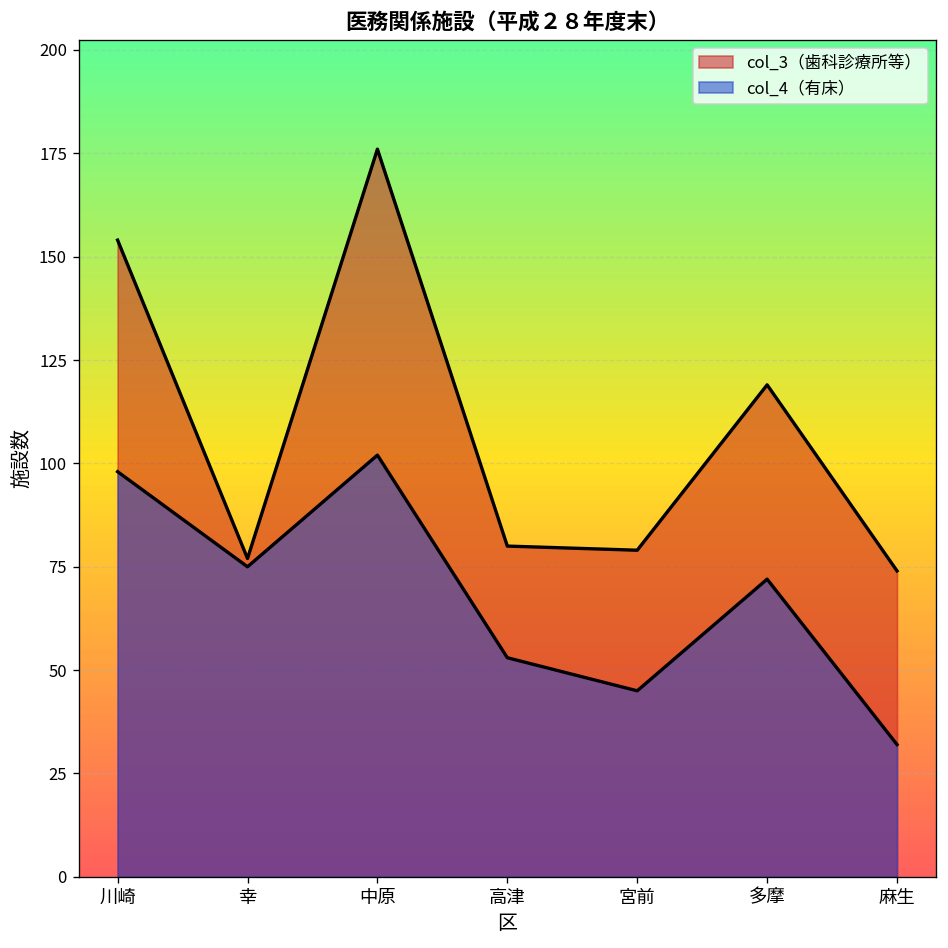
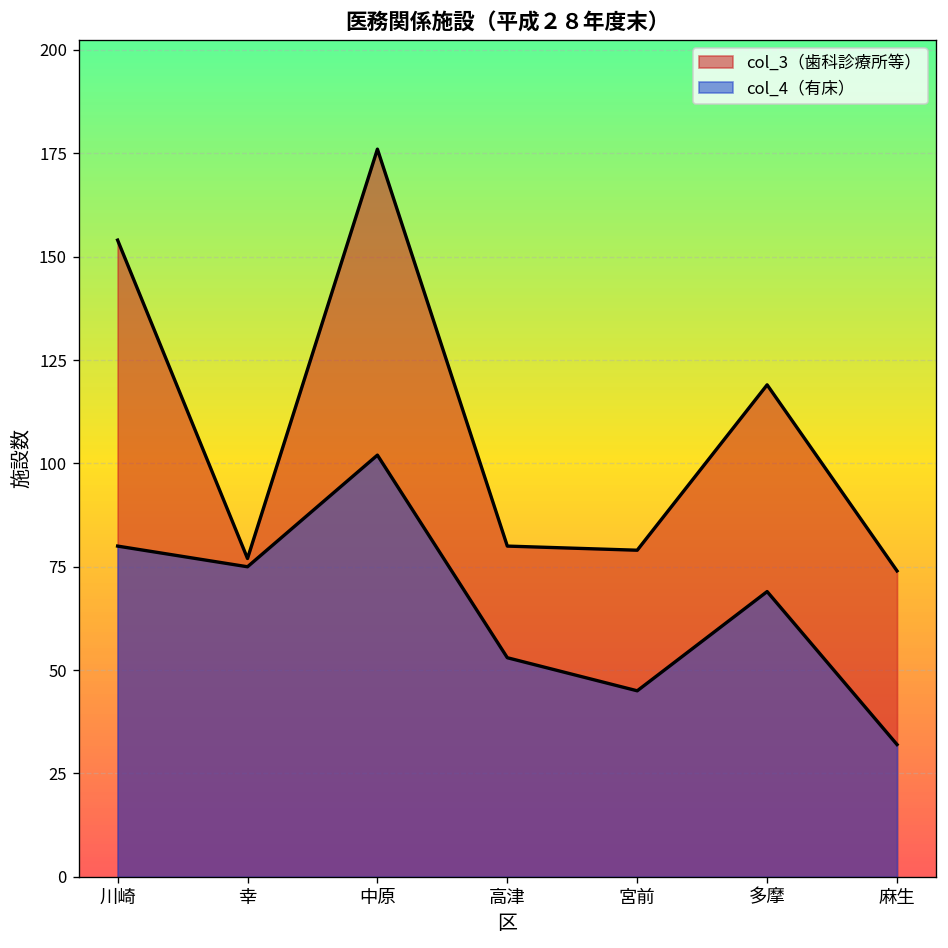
  {
    "col_3（歯科診療所等）": {
      "川崎": 154,
      "幸": 77,
      "中原": 176,
      "高津": 80,
      "宮前": 79,
      "多摩": 119,
      "麻生": 74
    },
    "col_4（有床）": {
-     "川崎": 98,
+     "川崎": 80,
      "幸": 75,
      "中原": 102,
      "高津": 53,
      "宮前": 45,
-     "多摩": 72,
+     "多摩": 69,
      "麻生": 32
    }
  }
